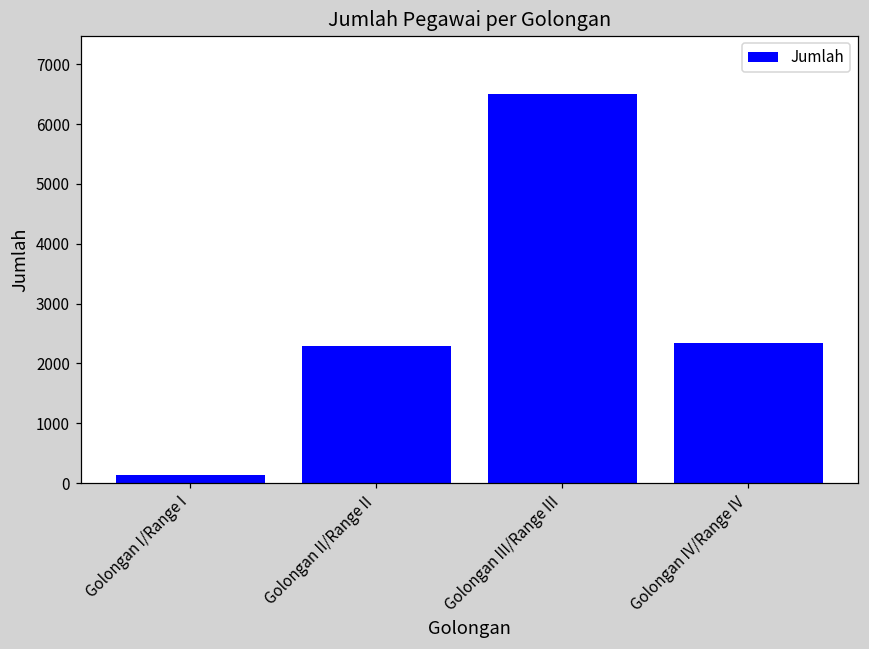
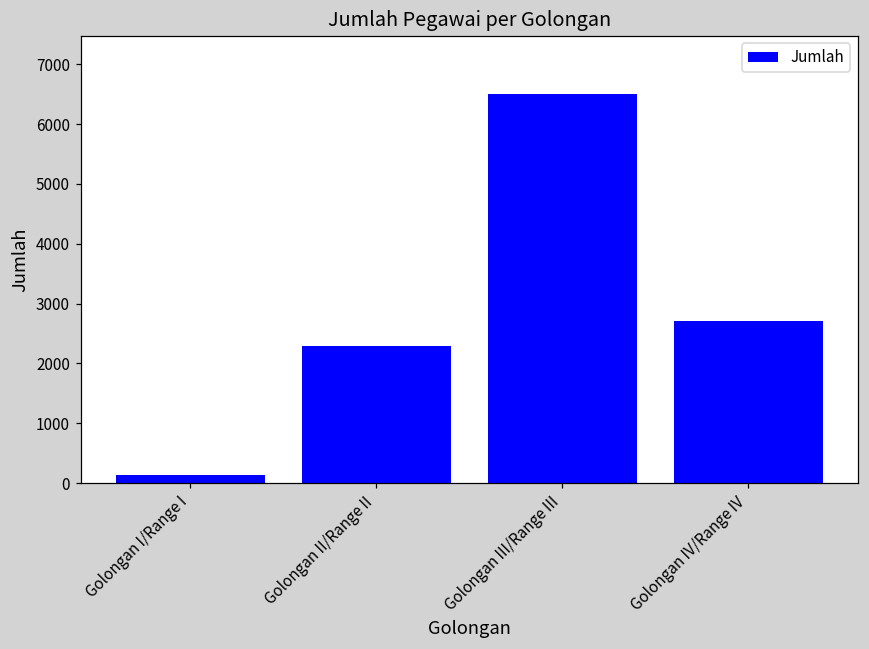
  {
    "Golongan I/Range I": 100,
    "Golongan II/Range II": 2300,
    "Golongan III/Range III": 6500,
-   "Golongan IV/Range IV": 2300
+   "Golongan IV/Range IV": 2700
  }
